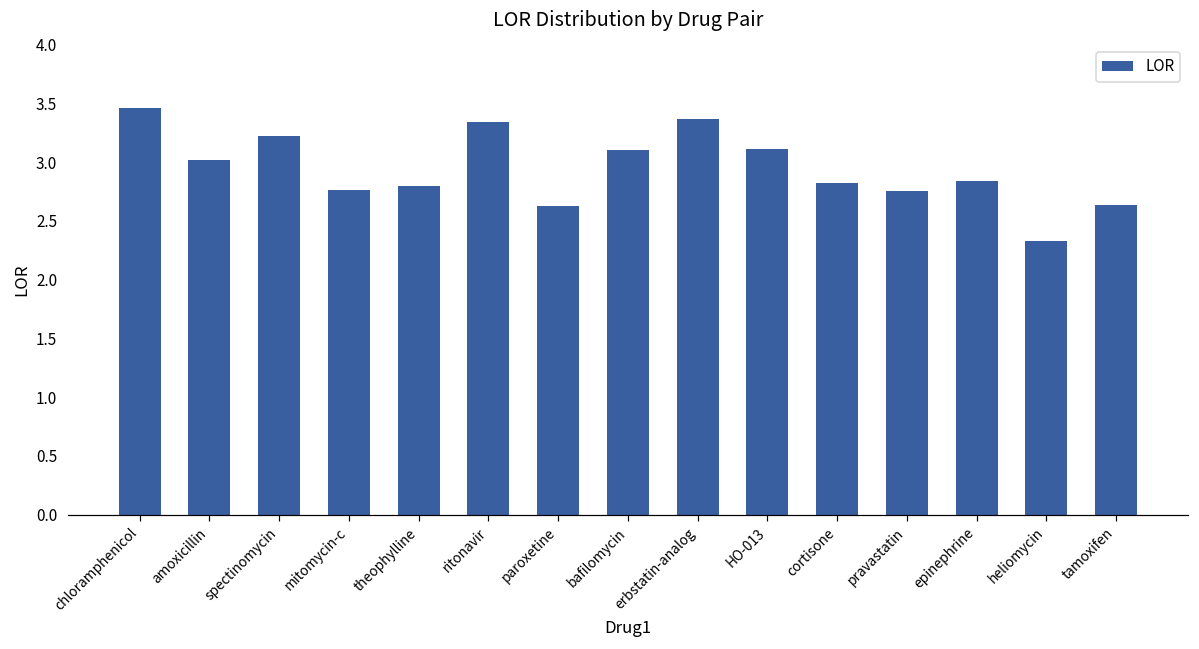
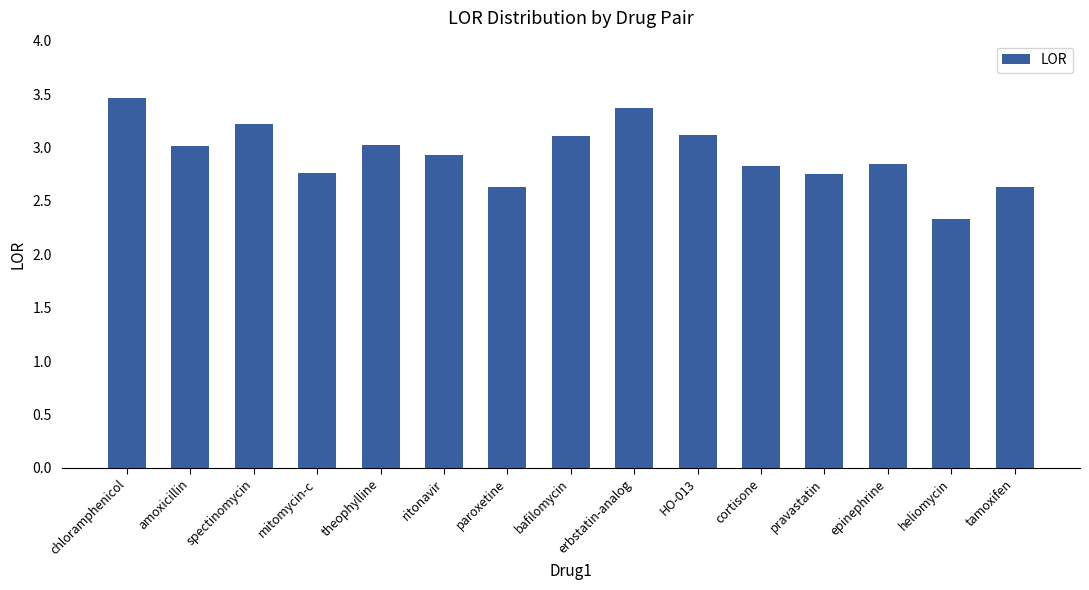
  {
    "chloramphenicol": 3.46,
    "amoxicillin": 3.02,
    "spectinomycin": 3.22,
    "mitomycin-c": 2.76,
-   "theophylline": 2.80,
-   "ritonavir": 3.34,
+   "theophylline": 3.02,
+   "ritonavir": 2.93,
    "paroxetine": 2.63,
    "bafilomycin": 3.11,
    "erbstatin-analog": 3.37,
    "HO-013": 3.11,
    "cortisone": 2.82,
    "pravastatin": 2.76,
    "epinephrine": 2.84,
    "heliomycin": 2.33,
    "tamoxifen": 2.63
  }
